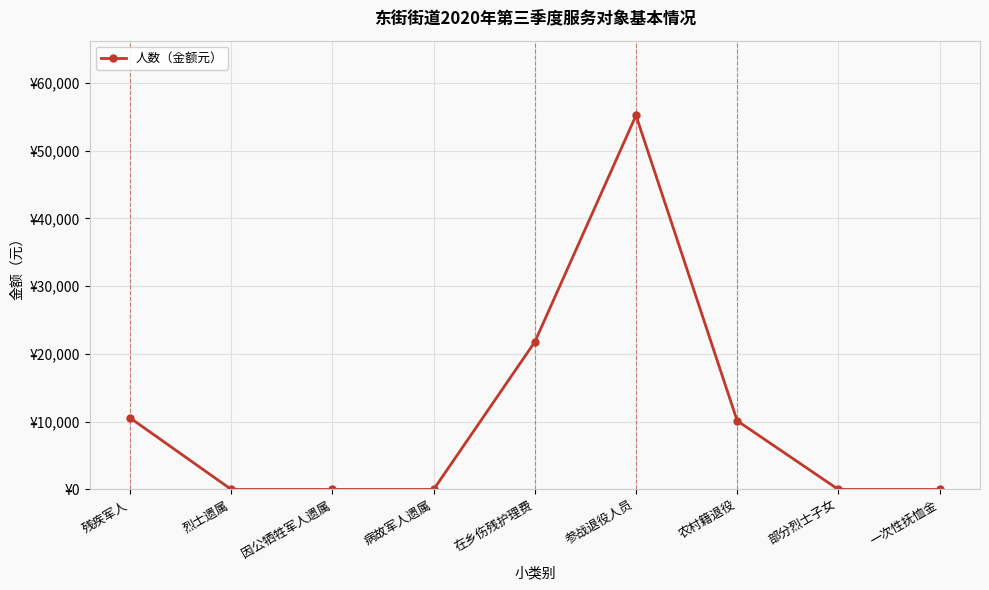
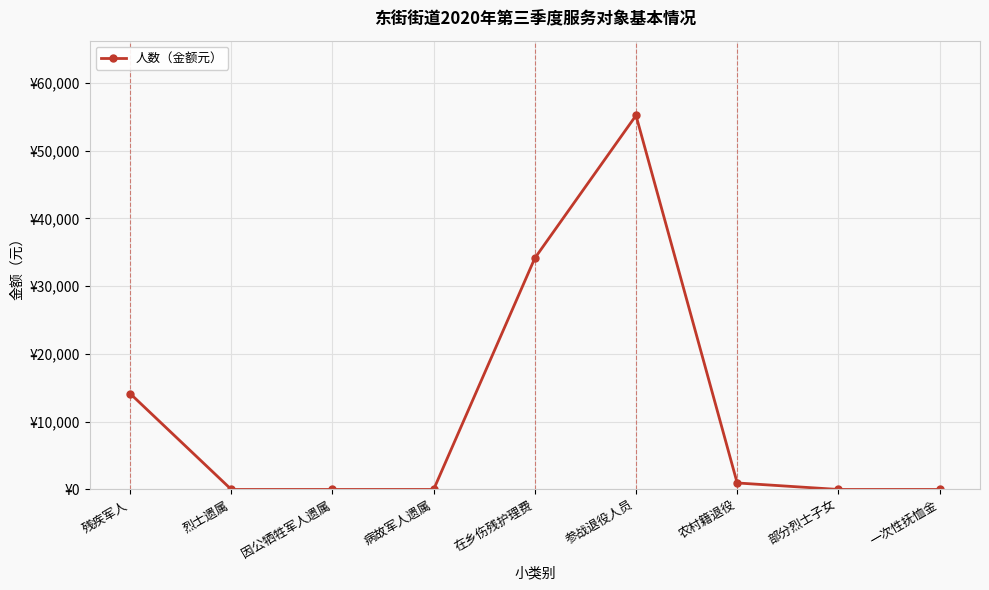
  {
-   "残疾军人": "¥11,000",
+   "残疾军人": "¥14,000",
    "烈士遗属": "¥0",
    "因公牺牲军人遗属": "¥0",
    "病故军人遗属": "¥0",
-   "在乡伤残护理费": "¥22,000",
+   "在乡伤残护理费": "¥34,000",
    "参战退役人员": "¥55,000",
-   "农村籍退役": "¥10,000",
+   "农村籍退役": "¥1,000",
    "部分烈士子女": "¥0",
    "一次性抚恤金": "¥0"
  }
